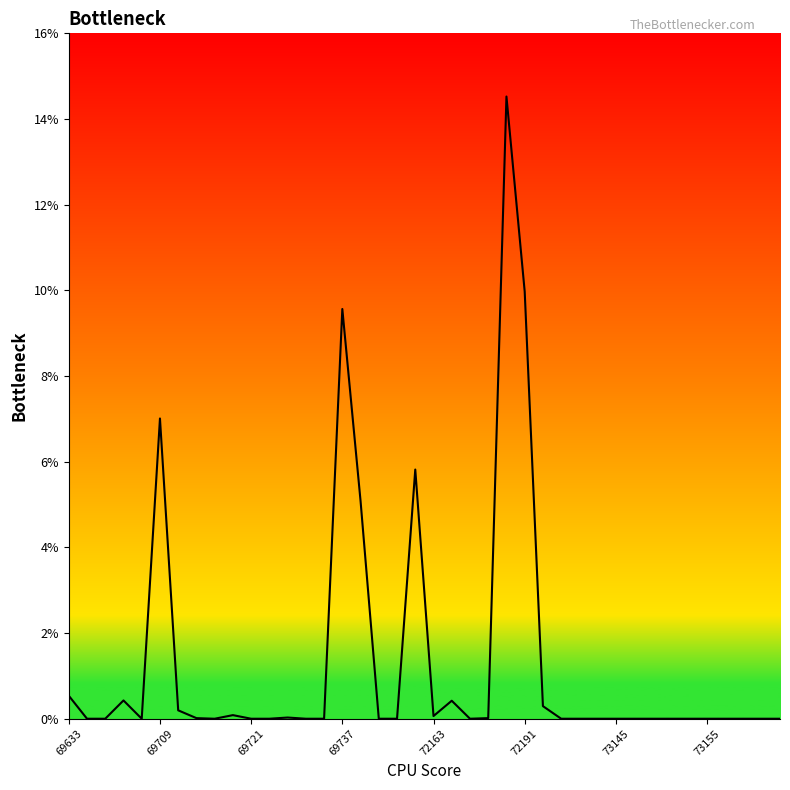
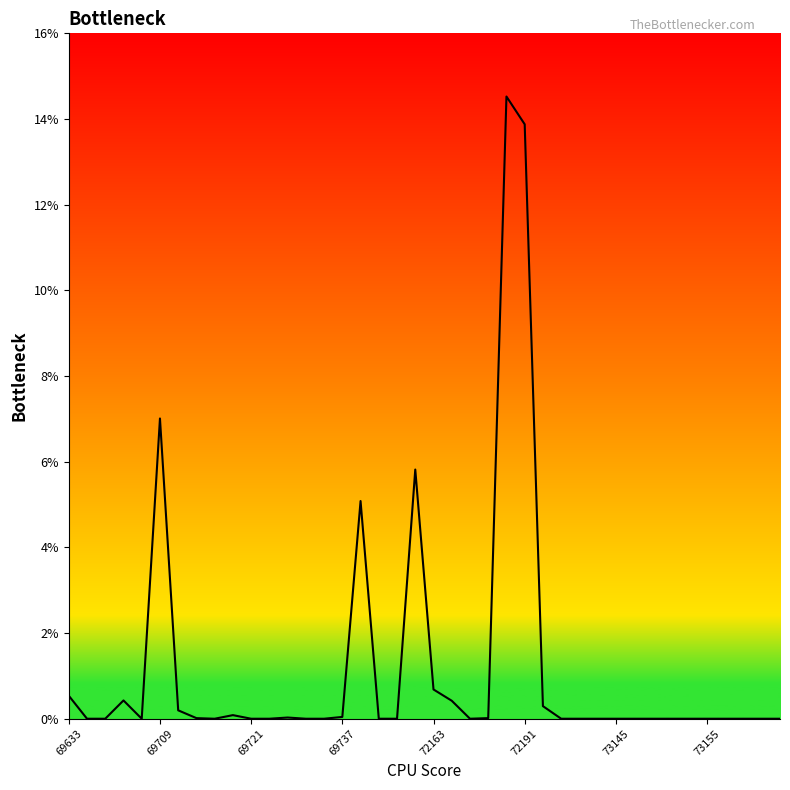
  {
    "69633": "0.5%",
    "69709": "7.0%",
    "69721": "0.0%",
-   "69737": "9.6%",
-   "72163": "0.1%",
-   "72191": "10.0%",
+   "69737": "0.0%",
+   "72163": "0.7%",
+   "72191": "13.9%",
    "73145": "0.0%",
    "73155": "0.0%"
  }
